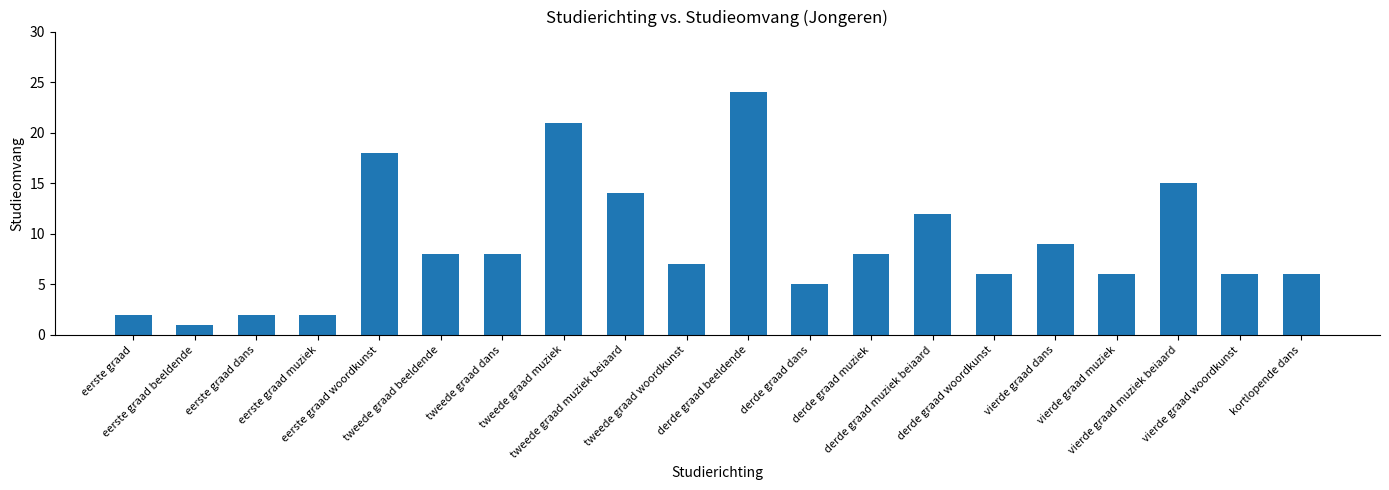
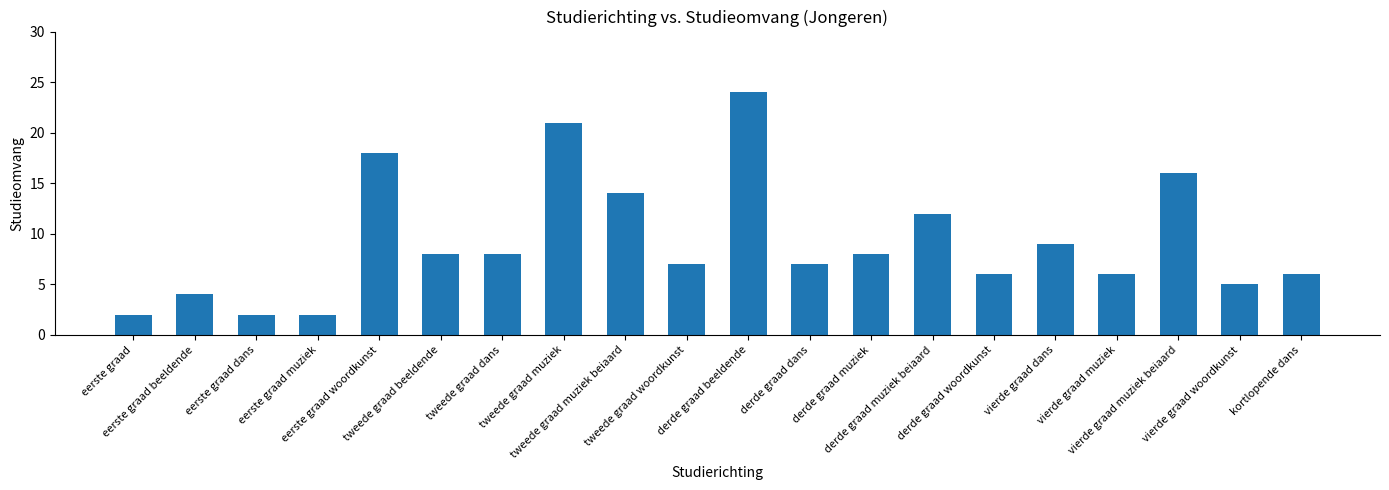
  {
    "eerste graad": 2,
-   "eerste graad beeldende": 1,
+   "eerste graad beeldende": 4,
    "eerste graad dans": 2,
    "eerste graad muziek": 2,
    "eerste graad woordkunst": 18,
    "tweede graad beeldende": 8,
    "tweede graad dans": 8,
    "tweede graad muziek": 21,
    "tweede graad muziek beiaard": 14,
    "tweede graad woordkunst": 7,
    "derde graad beeldende": 24,
-   "derde graad dans": 5,
+   "derde graad dans": 7,
    "derde graad muziek": 8,
    "derde graad muziek beiaard": 12,
    "derde graad woordkunst": 6,
    "vierde graad dans": 9,
    "vierde graad muziek": 6,
-   "vierde graad muziek beiaard": 15,
-   "vierde graad woordkunst": 6,
+   "vierde graad muziek beiaard": 16,
+   "vierde graad woordkunst": 5,
    "kortlopende dans": 6
  }
